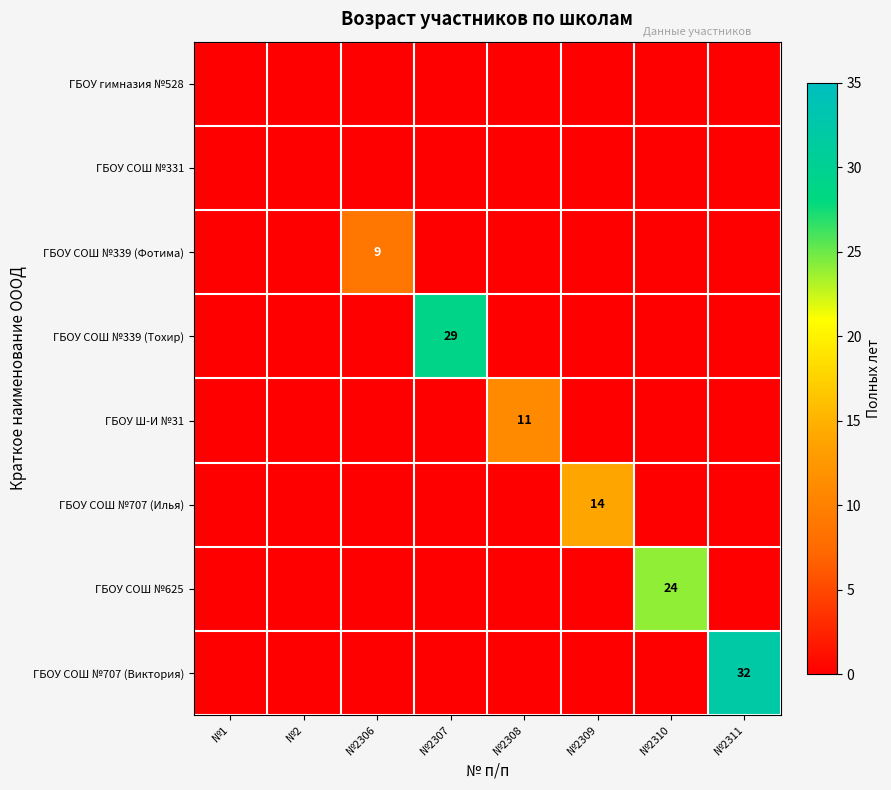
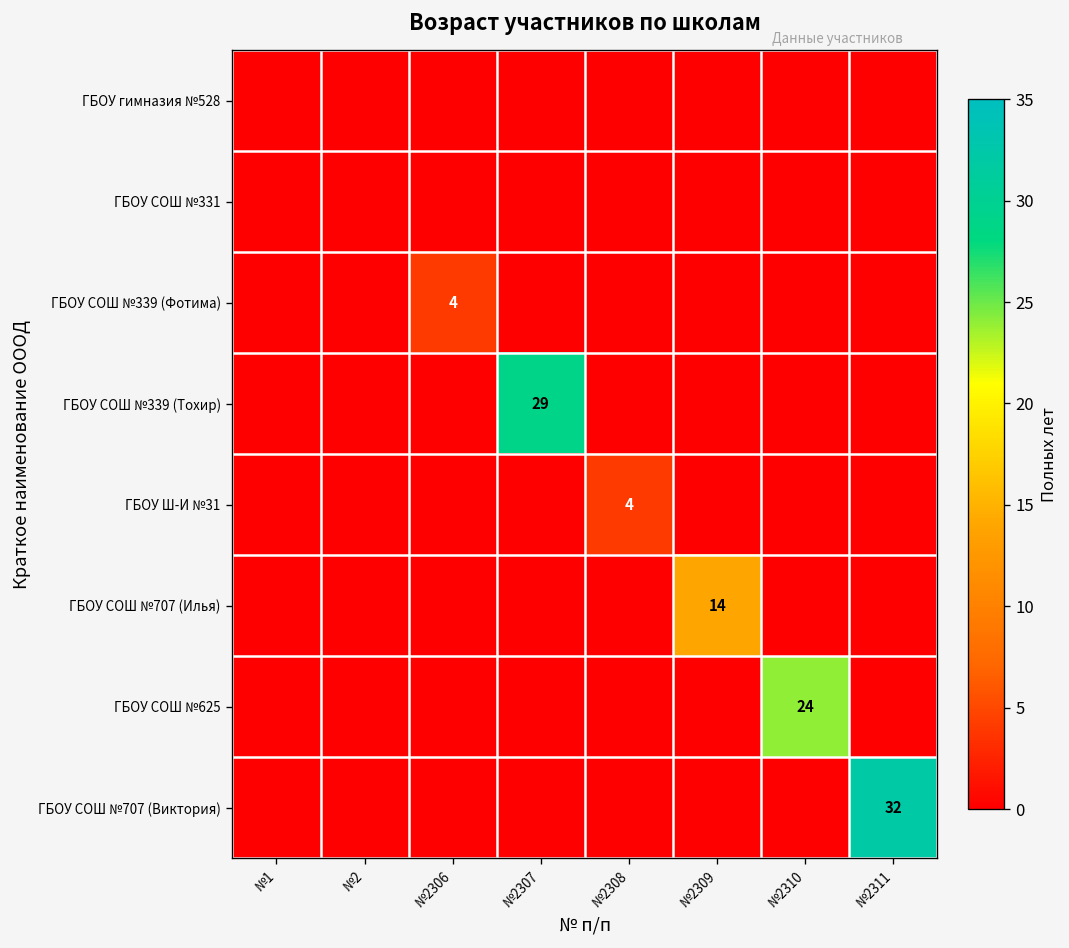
  {
    "ГБОУ СОШ №339 (Фотима)": {
-     "№2306": 9
+     "№2306": 4
    },
    "ГБОУ СОШ №339 (Тохир)": {
      "№2307": 29
    },
    "ГБОУ Ш-И №31": {
-     "№2308": 11
+     "№2308": 4
    },
    "ГБОУ СОШ №707 (Илья)": {
      "№2309": 14
    },
    "ГБОУ СОШ №625": {
      "№2310": 24
    },
    "ГБОУ СОШ №707 (Виктория)": {
      "№2311": 32
    }
  }
